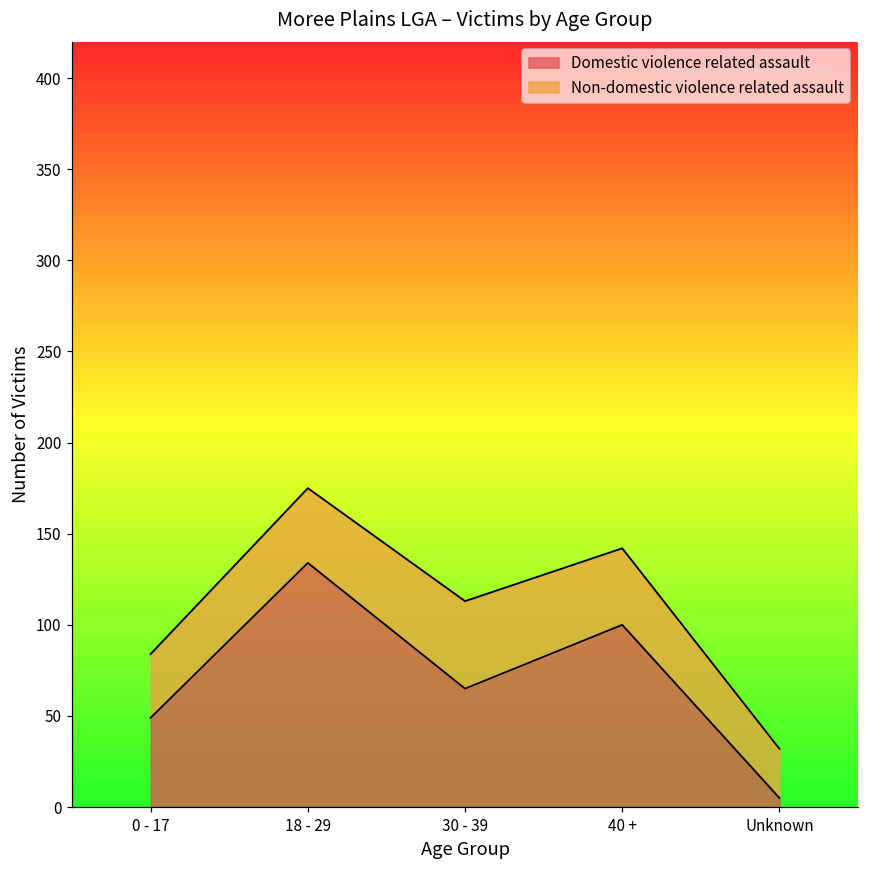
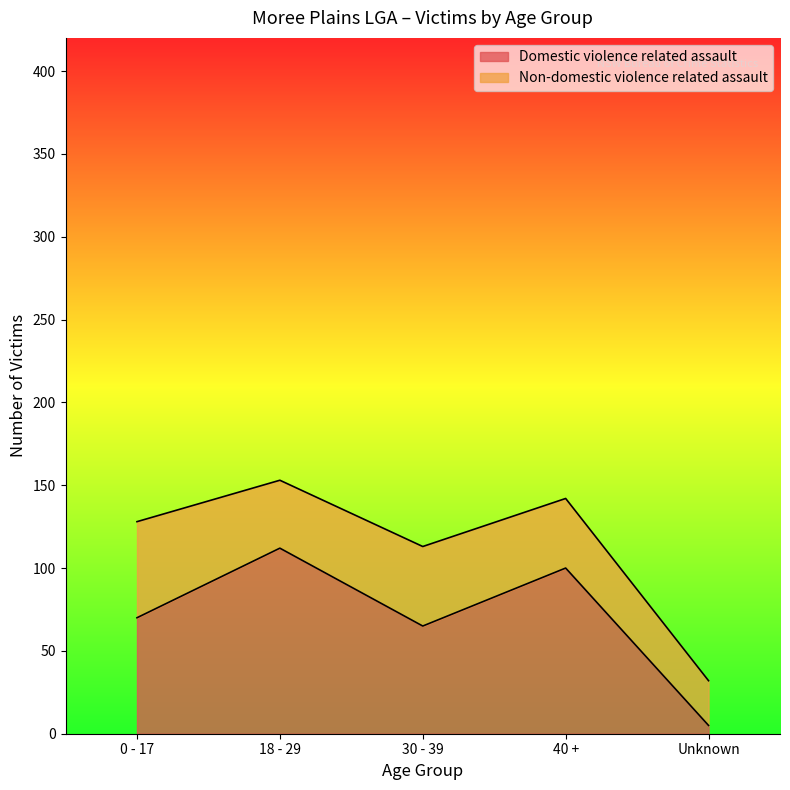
  {
    "Domestic violence related assault": {
-     "0 - 17": 49,
-     "18 - 29": 134,
+     "0 - 17": 70,
+     "18 - 29": 112,
      "30 - 39": 65,
      "40 +": 100,
      "Unknown": 5
    },
    "Non-domestic violence related assault": {
-     "0 - 17": 35,
+     "0 - 17": 58,
      "18 - 29": 41,
      "30 - 39": 48,
      "40 +": 42,
      "Unknown": 27
    }
  }
